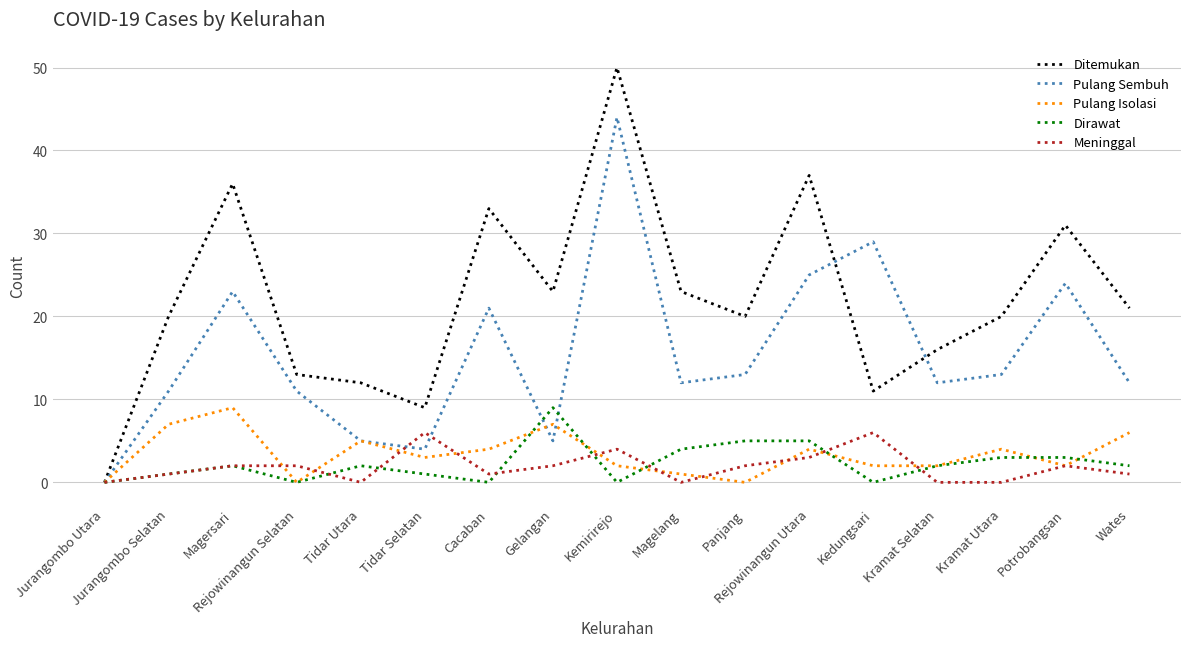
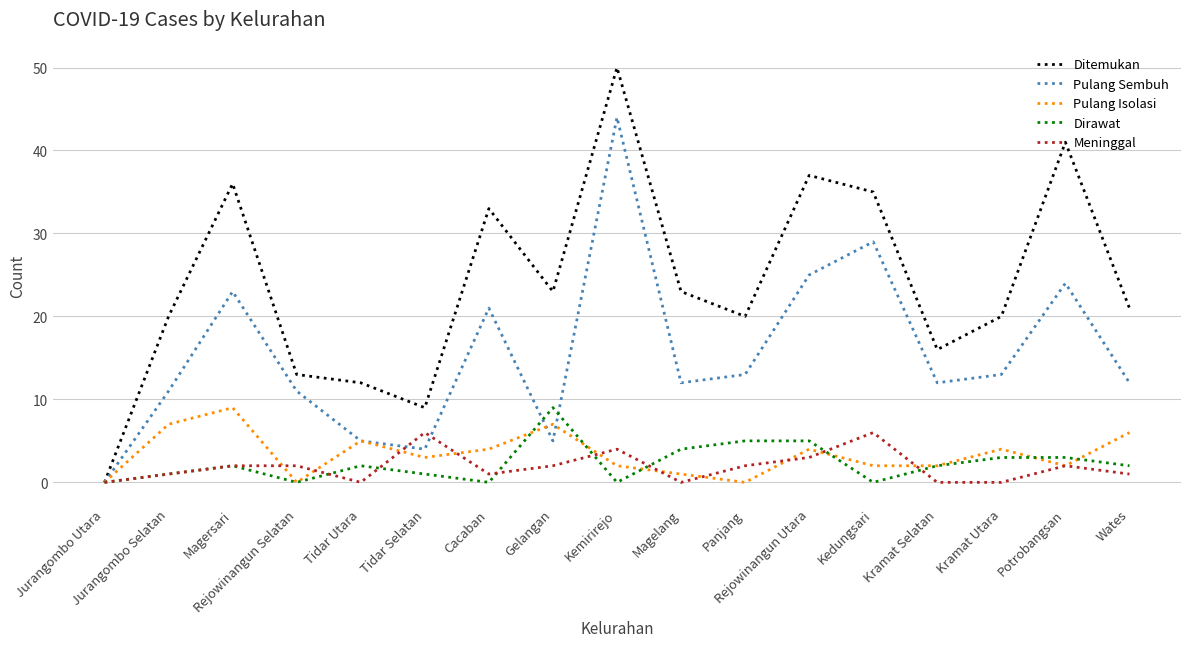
  {
    "Ditemukan": {
      "Jurangombo Selatan": 20,
      "Magersari": 36,
      "Rejowinangun Selatan": 13,
      "Tidar Utara": 12,
      "Tidar Selatan": 9,
      "Cacaban": 33,
      "Gelangan": 23,
      "Kemirirejo": 50,
      "Magelang": 23,
      "Panjang": 20,
      "Rejowinangun Utara": 37,
-     "Kedungsari": 11,
+     "Kedungsari": 35,
      "Kramat Selatan": 16,
      "Kramat Utara": 20,
-     "Potrobangsan": 31,
+     "Potrobangsan": 41,
      "Wates": 21
    },
    "Pulang Sembuh": {
      "Jurangombo Selatan": 11,
      "Magersari": 23,
      "Rejowinangun Selatan": 11,
      "Tidar Selatan": 4,
      "Cacaban": 21,
      "Gelangan": 5,
      "Kemirirejo": 44,
      "Magelang": 12,
      "Panjang": 13,
      "Rejowinangun Utara": 25,
      "Kedungsari": 29,
      "Kramat Selatan": 12,
      "Kramat Utara": 13,
      "Potrobangsan": 24,
      "Wates": 12
    },
    "Pulang Isolasi": {
      "Jurangombo Selatan": 7,
      "Magersari": 9,
      "Tidar Selatan": 3,
      "Cacaban": 4,
      "Gelangan": 7,
      "Kemirirejo": 2,
      "Magelang": 1,
      "Panjang": 0,
      "Rejowinangun Utara": 4,
      "Kedungsari": 2,
      "Kramat Utara": 4,
      "Wates": 6
    },
    "Dirawat": {
      "Tidar Utara": 2,
      "Tidar Selatan": 1,
      "Cacaban": 0,
      "Gelangan": 9,
      "Kemirirejo": 0,
      "Magelang": 4,
      "Panjang": 5,
      "Rejowinangun Utara": 5,
      "Kedungsari": 0,
      "Kramat Utara": 3,
      "Potrobangsan": 3,
      "Wates": 2
    },
    "Meninggal": {
      "Rejowinangun Selatan": 2,
      "Tidar Utara": 0,
      "Tidar Selatan": 6,
      "Cacaban": 1,
      "Gelangan": 2,
      "Kemirirejo": 4,
      "Magelang": 0,
      "Panjang": 2,
      "Rejowinangun Utara": 3,
      "Kedungsari": 6,
      "Kramat Selatan": 0,
      "Kramat Utara": 0,
      "Wates": 1
    }
  }
